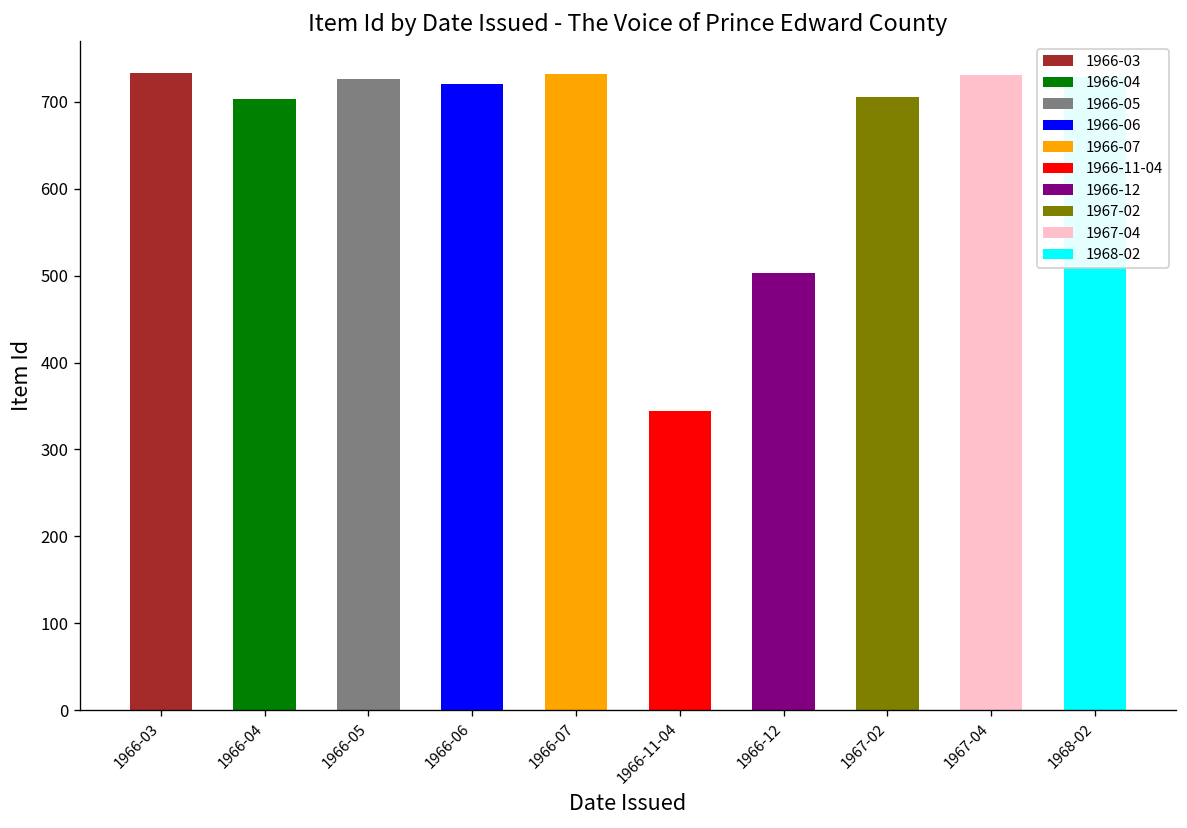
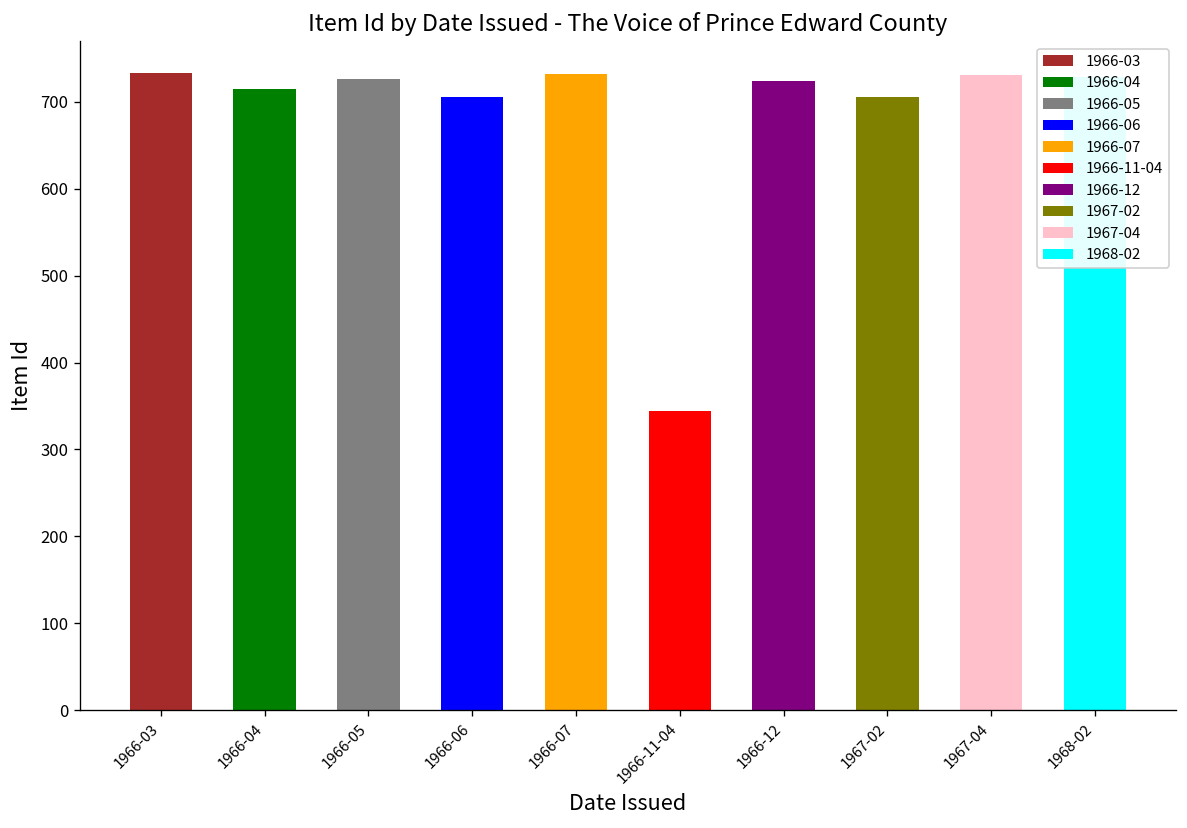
  {
    "1966-03": 730,
-   "1966-04": 700,
+   "1966-04": 720,
    "1966-05": 730,
-   "1966-06": 720,
+   "1966-06": 710,
    "1966-07": 730,
    "1966-11-04": 340,
-   "1966-12": 500,
+   "1966-12": 720,
    "1967-02": 710,
    "1967-04": 730
  }
